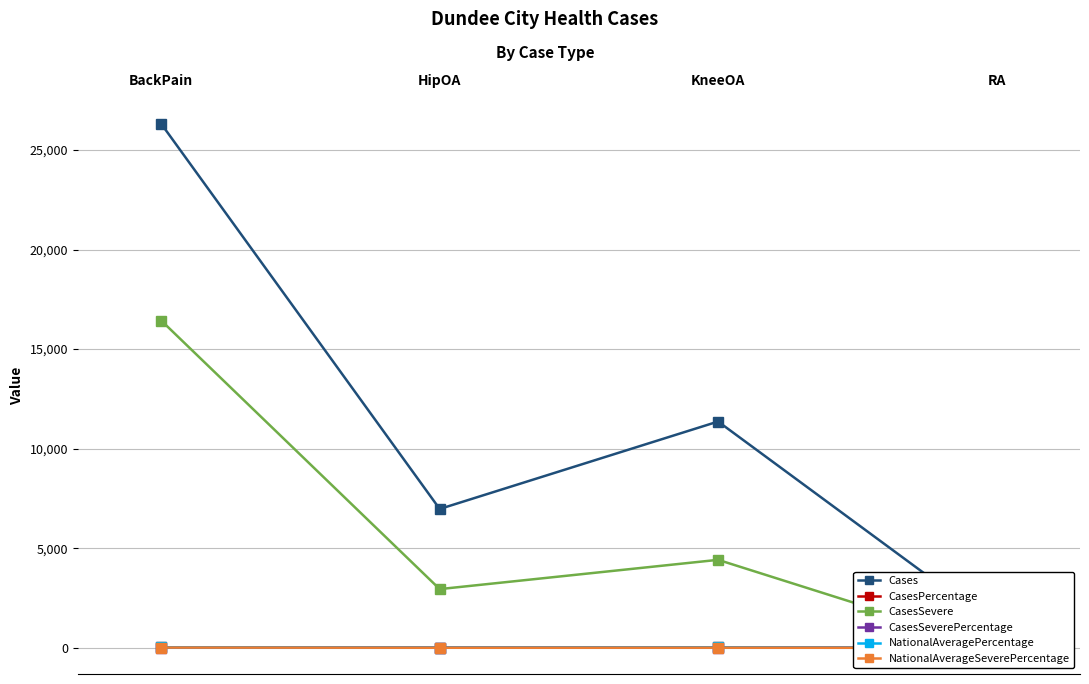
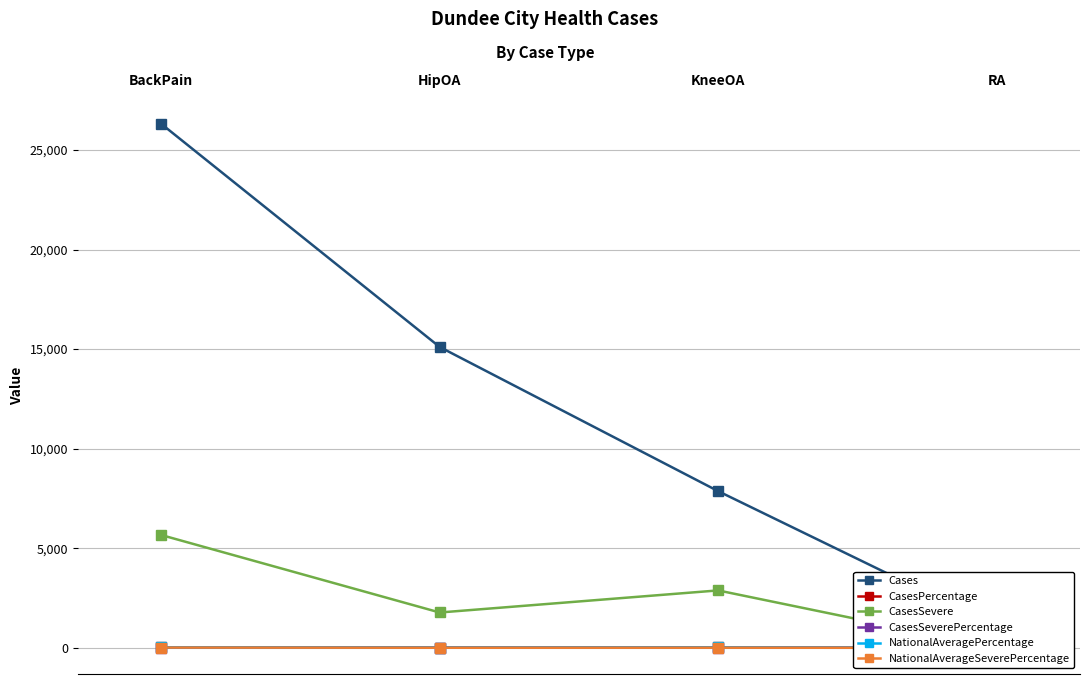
  {
    "Cases": {
      "BackPain": "26,300",
-     "HipOA": "7,000",
-     "KneeOA": "11,400"
+     "HipOA": "15,100",
+     "KneeOA": "7,900"
    },
    "CasesSevere": {
-     "BackPain": "16,400",
-     "HipOA": "2,900",
-     "KneeOA": "4,400"
+     "BackPain": "5,700",
+     "HipOA": "1,800",
+     "KneeOA": "2,900"
    }
  }
